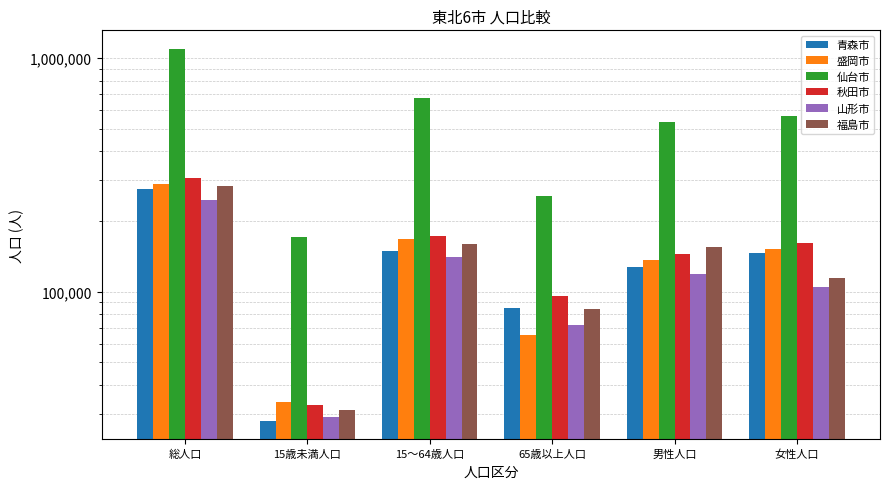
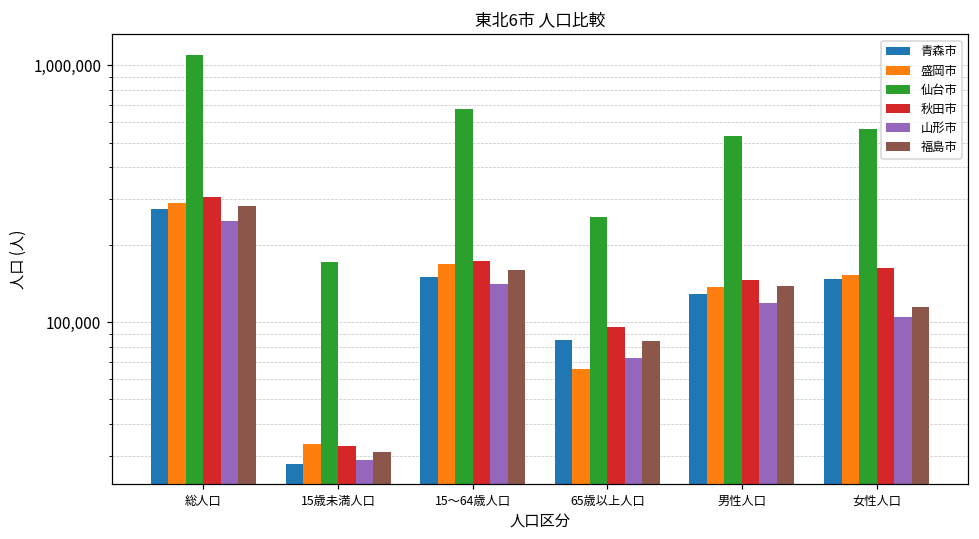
  {
    "青森市": {
      "総人口": "280,000",
      "15歳未満人口": "28,000",
      "15～64歳人口": "150,000",
      "65歳以上人口": "85,000",
      "男性人口": "130,000",
      "女性人口": "150,000"
    },
    "盛岡市": {
      "総人口": "290,000",
      "15歳未満人口": "34,000",
      "15～64歳人口": "170,000",
      "65歳以上人口": "65,000",
      "男性人口": "140,000",
      "女性人口": "150,000"
    },
    "仙台市": {
      "総人口": "1,100,000",
      "15歳未満人口": "170,000",
      "15～64歳人口": "670,000",
      "65歳以上人口": "260,000",
      "男性人口": "530,000",
      "女性人口": "570,000"
    },
    "秋田市": {
      "総人口": "310,000",
      "15歳未満人口": "33,000",
      "15～64歳人口": "170,000",
      "65歳以上人口": "96,000",
      "男性人口": "150,000",
      "女性人口": "160,000"
    },
    "山形市": {
      "総人口": "250,000",
      "15歳未満人口": "29,000",
      "15～64歳人口": "140,000",
      "65歳以上人口": "72,000",
      "男性人口": "120,000",
      "女性人口": "100,000"
    },
    "福島市": {
      "総人口": "280,000",
      "15歳未満人口": "31,000",
      "15～64歳人口": "160,000",
      "65歳以上人口": "84,000",
-     "男性人口": "160,000",
+     "男性人口": "140,000",
      "女性人口": "110,000"
    }
  }
